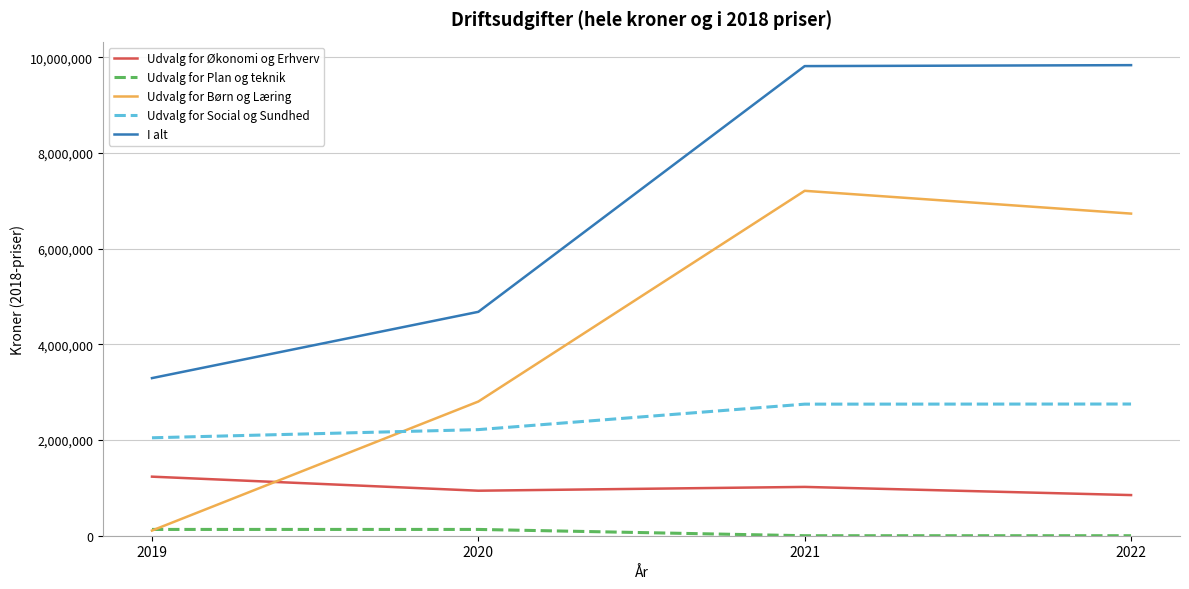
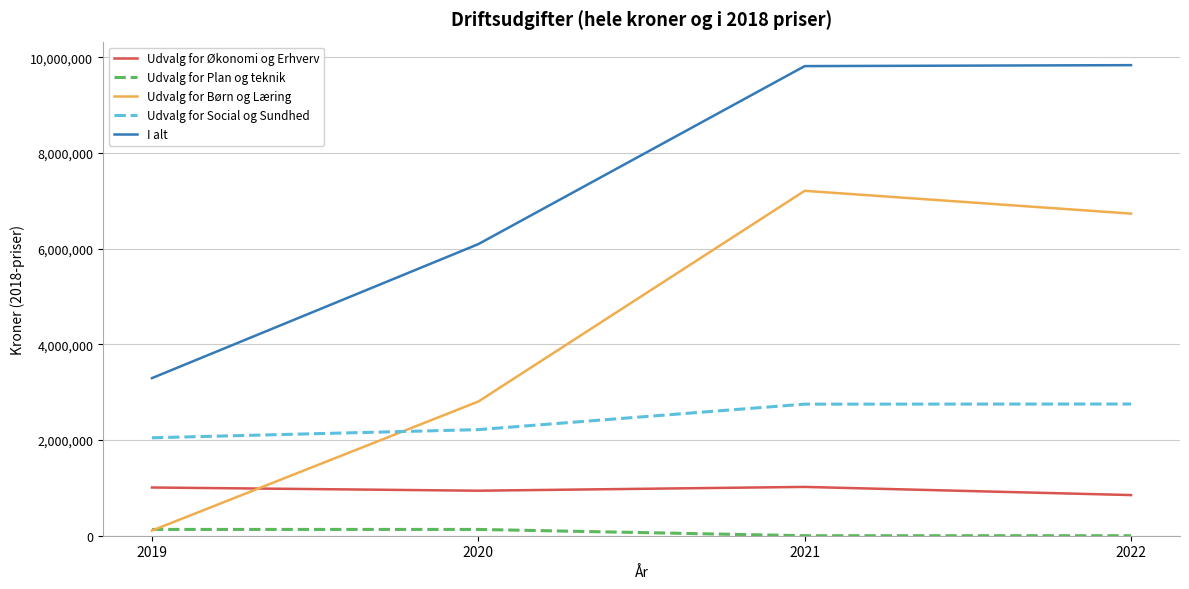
  {
    "Udvalg for Økonomi og Erhverv": {
-     "2019": "1,200,000",
+     "2019": "1,000,000",
      "2020": "900,000",
      "2021": "1,000,000",
      "2022": "800,000"
    },
    "Udvalg for Plan og teknik": {
      "2020": "100,000",
      "2021": "0",
      "2022": "0"
    },
    "Udvalg for Børn og Læring": {
      "2020": "2,800,000",
      "2021": "7,200,000",
      "2022": "6,700,000"
    },
    "Udvalg for Social og Sundhed": {
      "2019": "2,000,000",
      "2020": "2,200,000",
      "2021": "2,700,000",
      "2022": "2,800,000"
    },
    "I alt": {
      "2019": "3,300,000",
-     "2020": "4,700,000",
+     "2020": "6,100,000",
      "2021": "9,800,000",
      "2022": "9,800,000"
    }
  }
